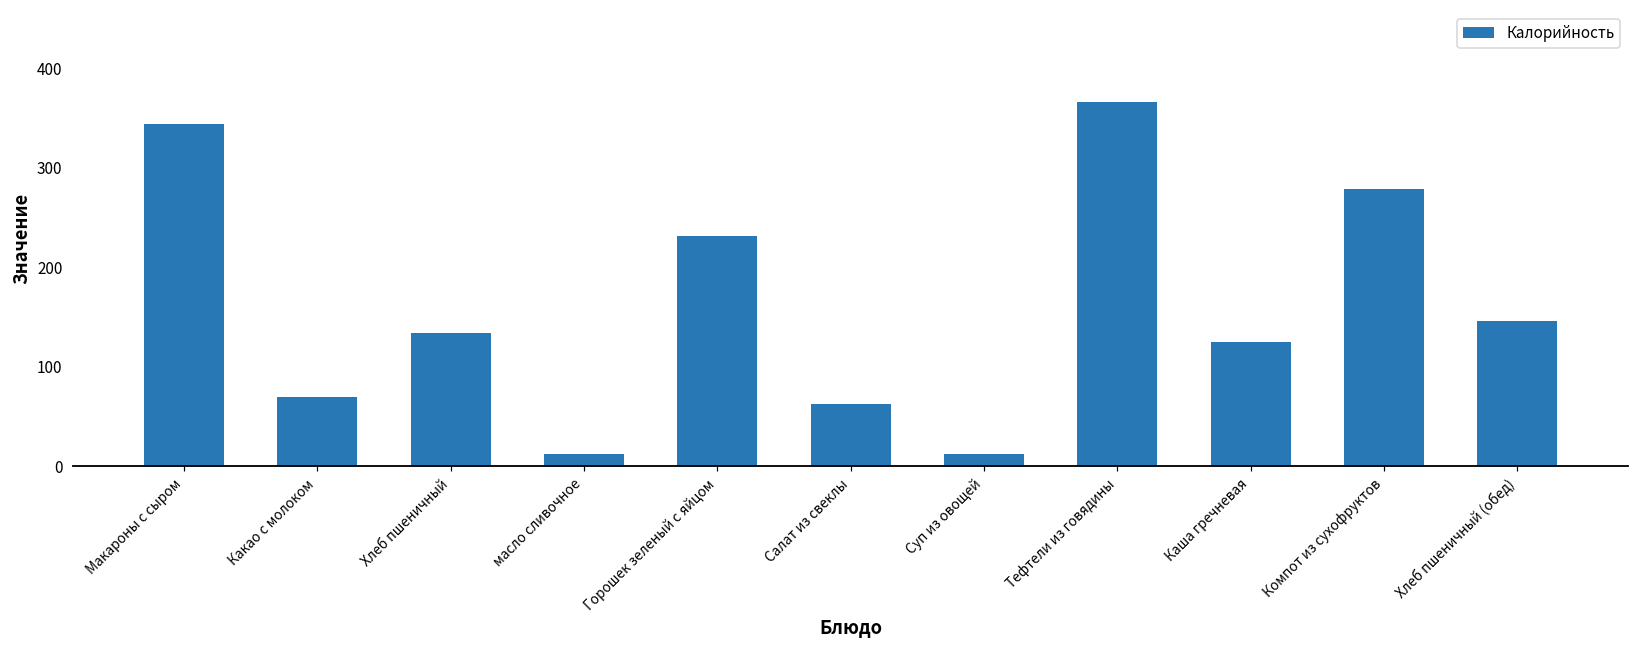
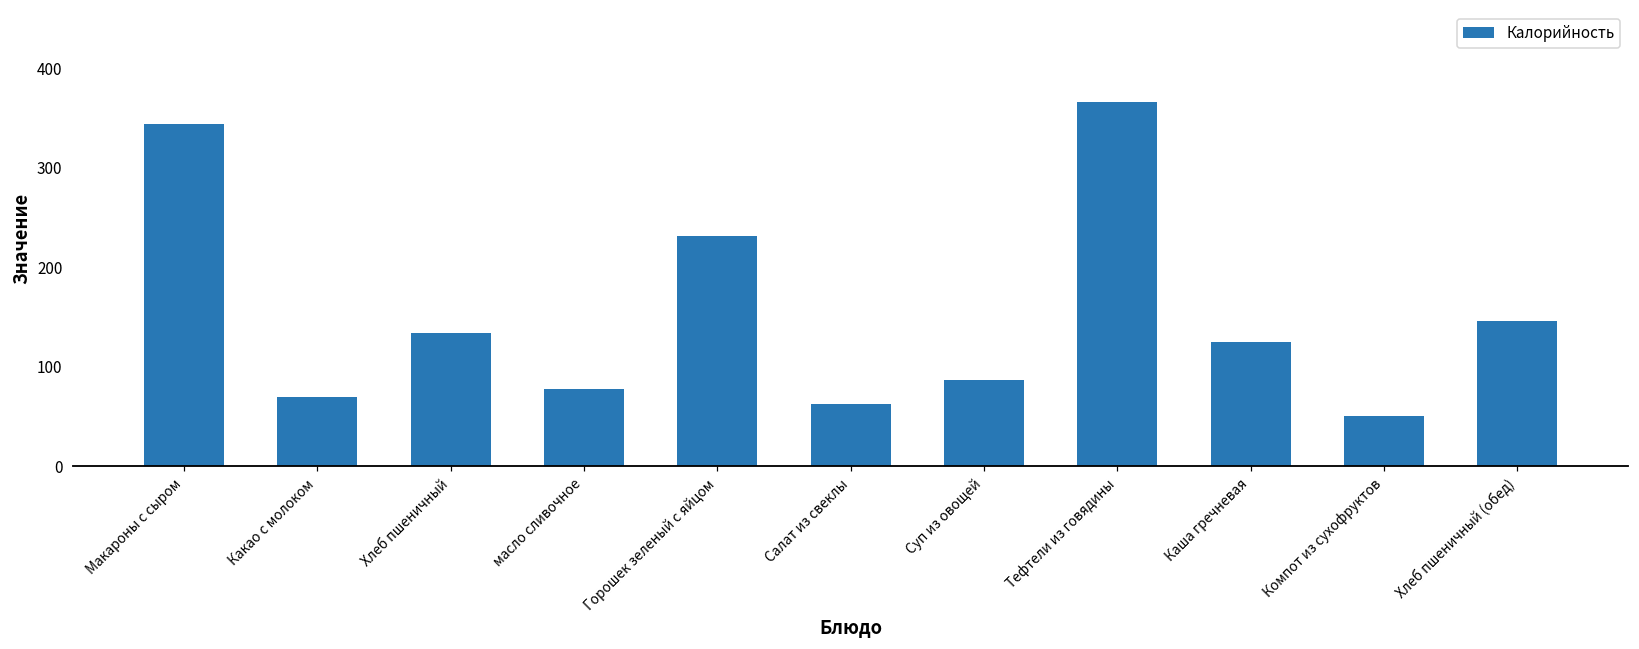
  {
    "Макароны с сыром": 340,
    "Какао с молоком": 70,
    "Хлеб пшеничный": 130,
-   "масло сливочное": 10,
+   "масло сливочное": 80,
    "Горошек зеленый с яйцом": 230,
    "Салат из свеклы": 60,
-   "Суп из овощей": 10,
+   "Суп из овощей": 90,
    "Тефтели из говядины": 370,
    "Каша гречневая": 130,
-   "Компот из сухофруктов": 280,
+   "Компот из сухофруктов": 50,
    "Хлеб пшеничный (обед)": 150
  }
